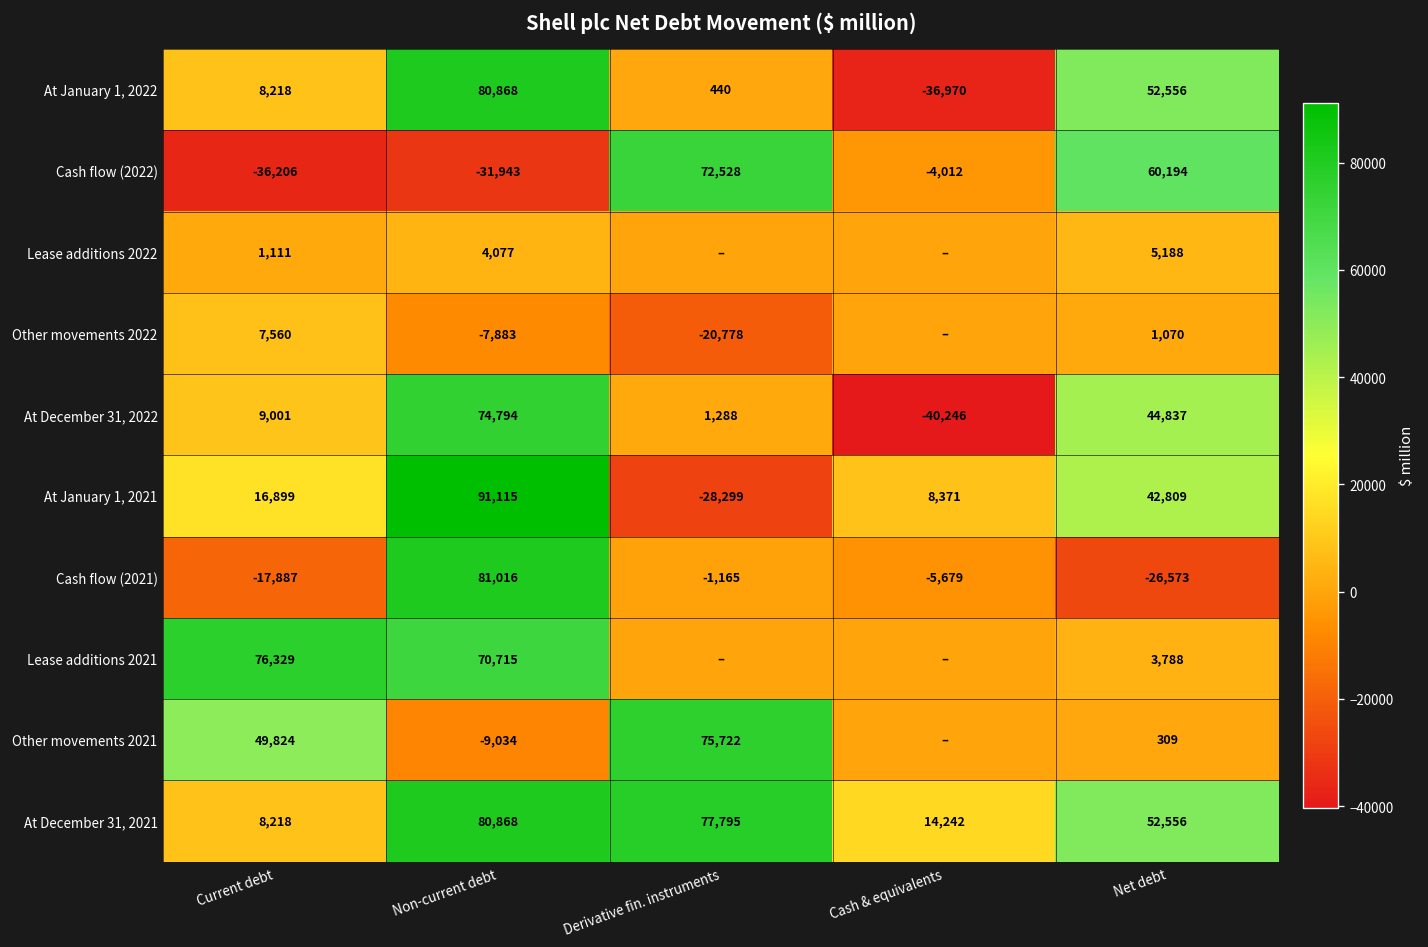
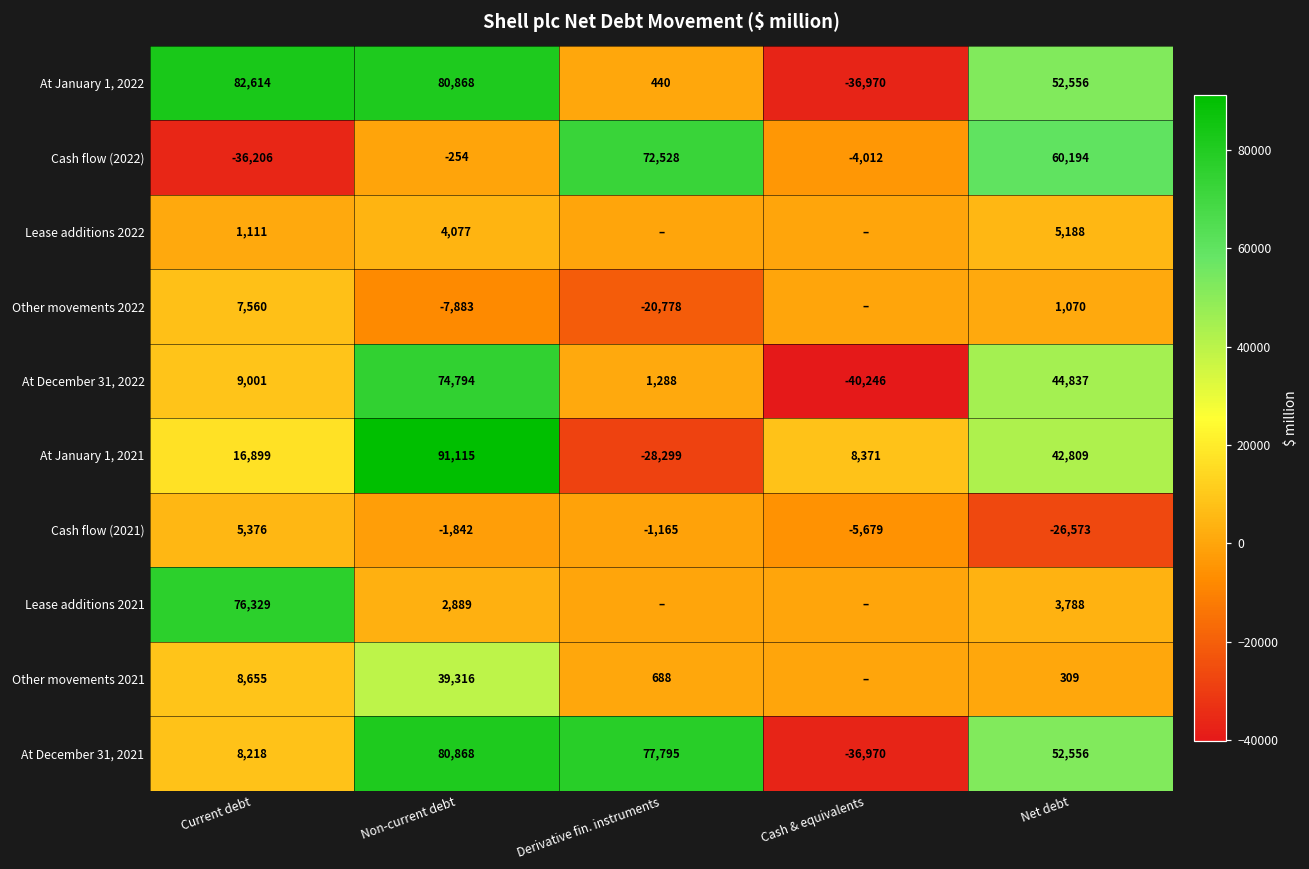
  {
    "At January 1, 2022": {
-     "Current debt": "8,218",
+     "Current debt": "82,614",
      "Non-current debt": "80,868",
      "Derivative fin. instruments": "440",
      "Cash & equivalents": "-36,970",
      "Net debt": "52,556"
    },
    "Cash flow (2022)": {
      "Current debt": "-36,206",
-     "Non-current debt": "-31,943",
+     "Non-current debt": "-254",
      "Derivative fin. instruments": "72,528",
      "Cash & equivalents": "-4,012",
      "Net debt": "60,194"
    },
    "Lease additions 2022": {
      "Current debt": "1,111",
      "Non-current debt": "4,077",
      "Net debt": "5,188"
    },
    "Other movements 2022": {
      "Current debt": "7,560",
      "Non-current debt": "-7,883",
      "Derivative fin. instruments": "-20,778",
      "Net debt": "1,070"
    },
    "At December 31, 2022": {
      "Current debt": "9,001",
      "Non-current debt": "74,794",
      "Derivative fin. instruments": "1,288",
      "Cash & equivalents": "-40,246",
      "Net debt": "44,837"
    },
    "At January 1, 2021": {
      "Current debt": "16,899",
      "Non-current debt": "91,115",
      "Derivative fin. instruments": "-28,299",
      "Cash & equivalents": "8,371",
      "Net debt": "42,809"
    },
    "Cash flow (2021)": {
-     "Current debt": "-17,887",
-     "Non-current debt": "81,016",
+     "Current debt": "5,376",
+     "Non-current debt": "-1,842",
      "Derivative fin. instruments": "-1,165",
      "Cash & equivalents": "-5,679",
      "Net debt": "-26,573"
    },
    "Lease additions 2021": {
      "Current debt": "76,329",
-     "Non-current debt": "70,715",
+     "Non-current debt": "2,889",
      "Net debt": "3,788"
    },
    "Other movements 2021": {
-     "Current debt": "49,824",
-     "Non-current debt": "-9,034",
-     "Derivative fin. instruments": "75,722",
+     "Current debt": "8,655",
+     "Non-current debt": "39,316",
+     "Derivative fin. instruments": "688",
      "Net debt": "309"
    },
    "At December 31, 2021": {
      "Current debt": "8,218",
      "Non-current debt": "80,868",
      "Derivative fin. instruments": "77,795",
-     "Cash & equivalents": "14,242",
+     "Cash & equivalents": "-36,970",
      "Net debt": "52,556"
    }
  }
